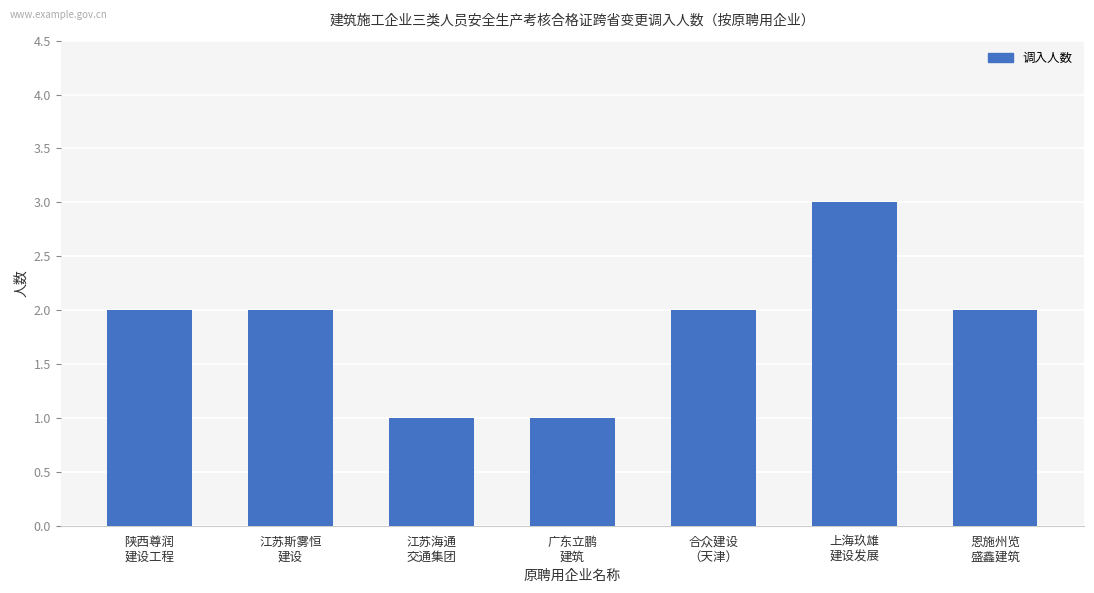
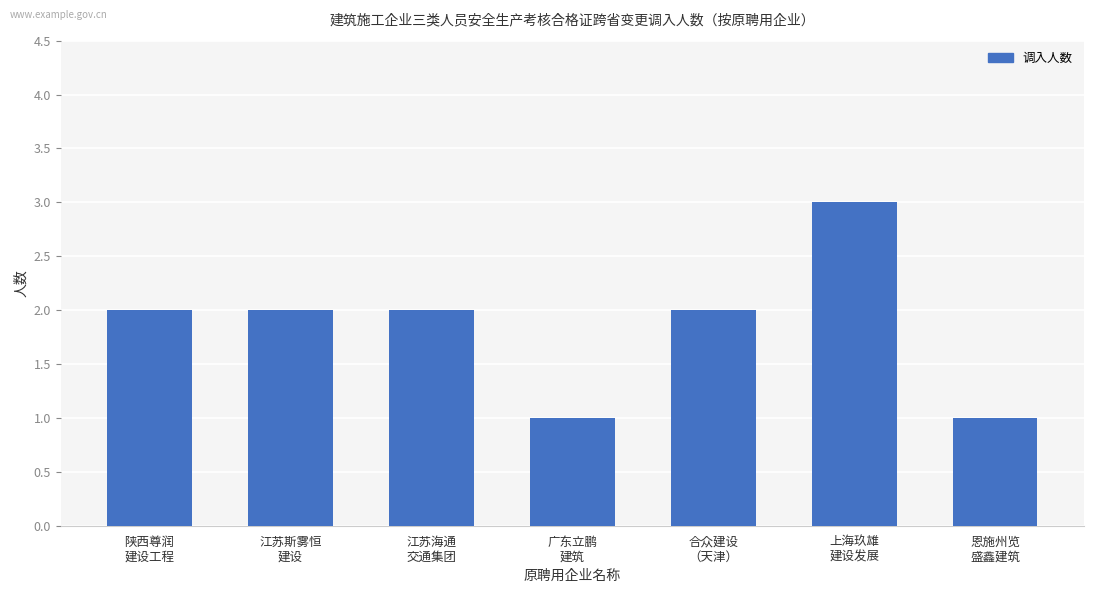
  {
    "陕西尊润 建设工程": 2,
    "江苏斯雾恒 建设": 2,
-   "江苏海通 交通集团": 1,
+   "江苏海通 交通集团": 2,
    "广东立鹏 建筑": 1,
    "合众建设 （天津）": 2,
    "上海玖雄 建设发展": 3,
-   "恩施州览 盛鑫建筑": 2
+   "恩施州览 盛鑫建筑": 1
  }
